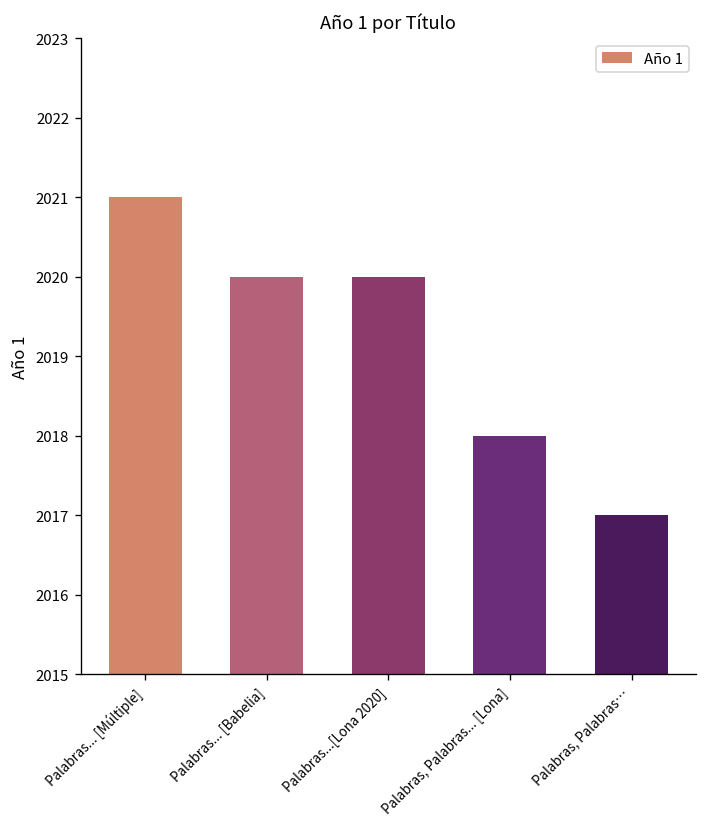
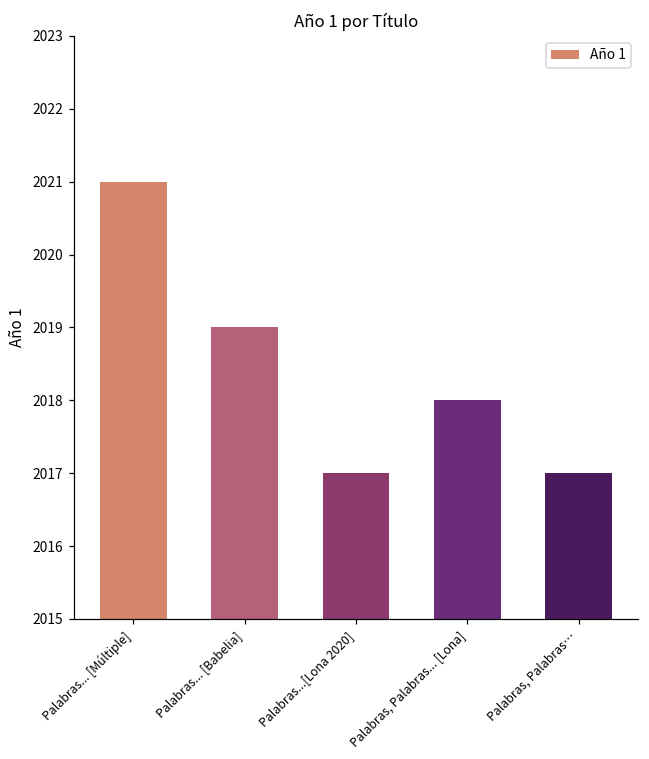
  {
    "Palabras... [Múltiple]": 2021,
-   "Palabras... [Babelia]": 2020,
-   "Palabras...[Lona 2020]": 2020,
+   "Palabras... [Babelia]": 2019,
+   "Palabras...[Lona 2020]": 2017,
    "Palabras, Palabras... [Lona]": 2018,
    "Palabras, Palabras…": 2017
  }
